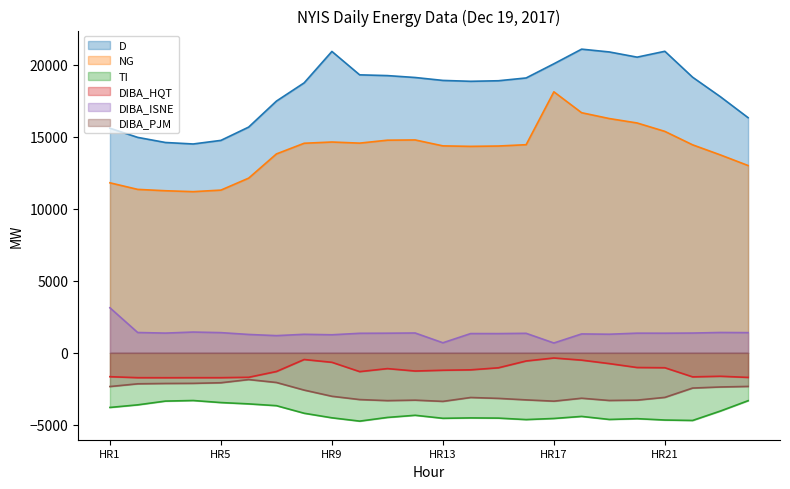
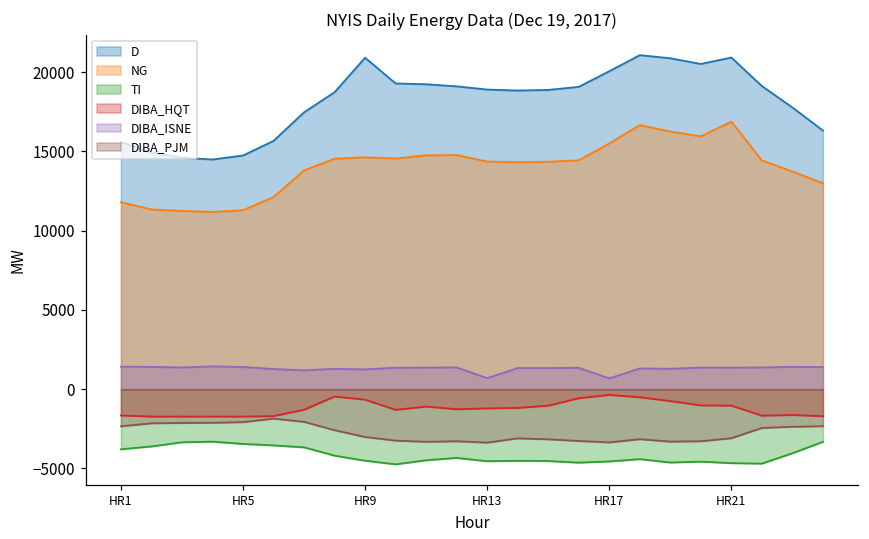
  {
    "D": {
      "HR5": 14700,
      "HR9": 20900,
      "HR13": 18900,
      "HR17": 20100,
      "HR21": 20900
    },
    "NG": {
      "HR1": 11800,
      "HR5": 11300,
      "HR9": 14600,
      "HR13": 14400,
-     "HR17": 18100,
-     "HR21": 15400
+     "HR17": 15500,
+     "HR21": 16900
    },
    "DIBA_ISNE": {
-     "HR1": 3100,
+     "HR1": 1400,
      "HR5": 1400,
      "HR9": 1300,
      "HR13": 700,
      "HR17": 700,
      "HR21": 1400
    }
  }
